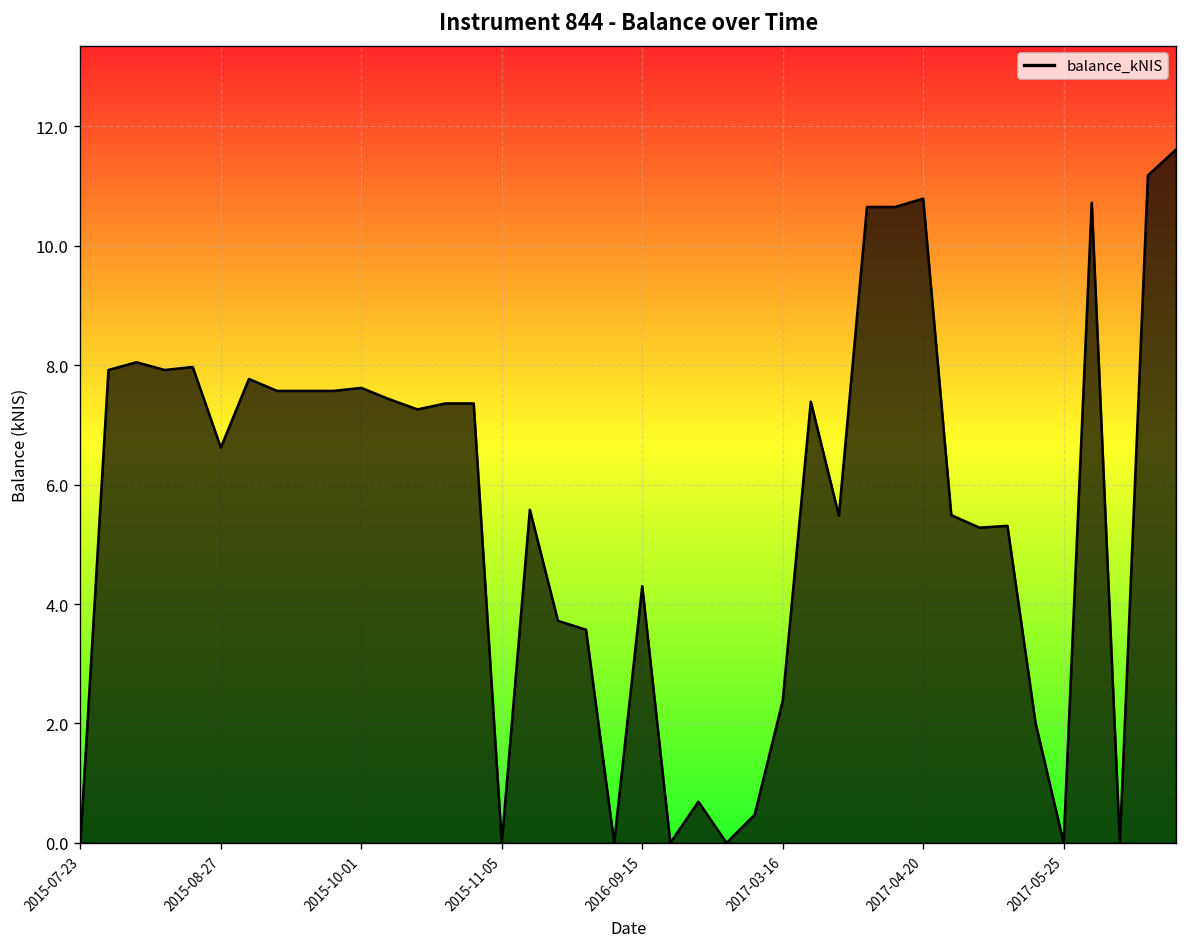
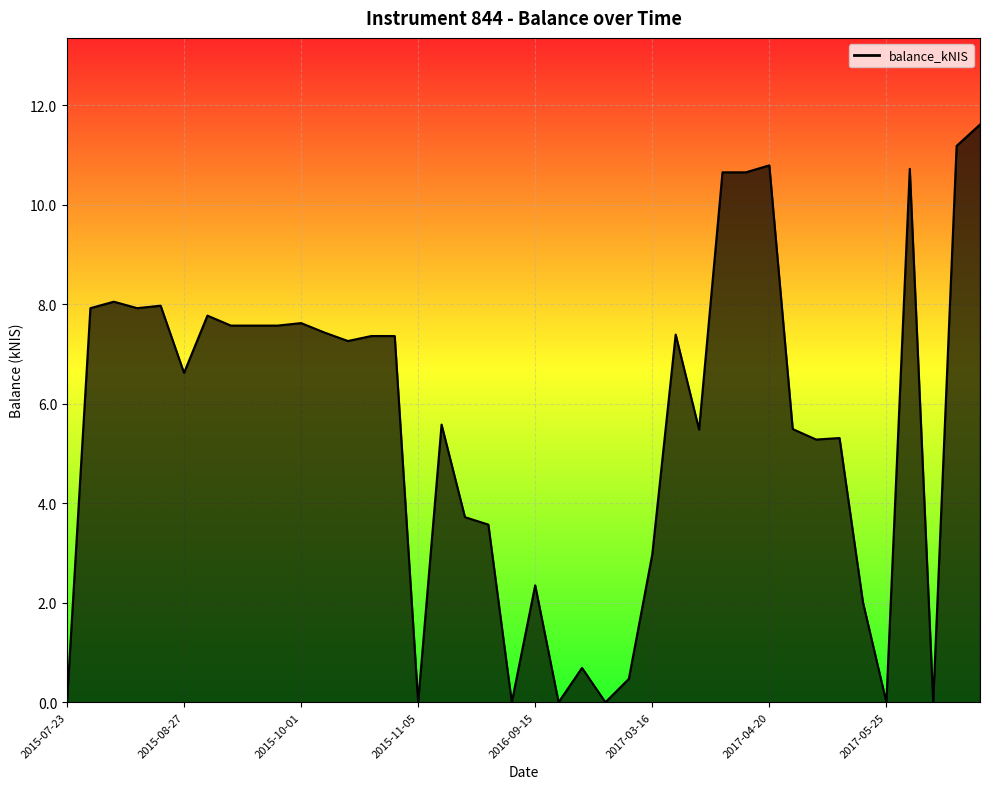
  {
    "2015-07-23": 0.0,
    "2015-08-27": 6.6,
    "2015-10-01": 7.6,
    "2015-11-05": 0.0,
-   "2016-09-15": 4.3,
-   "2017-03-16": 2.4,
+   "2016-09-15": 2.4,
+   "2017-03-16": 3.0,
    "2017-04-20": 10.8,
    "2017-05-25": 0.0
  }
